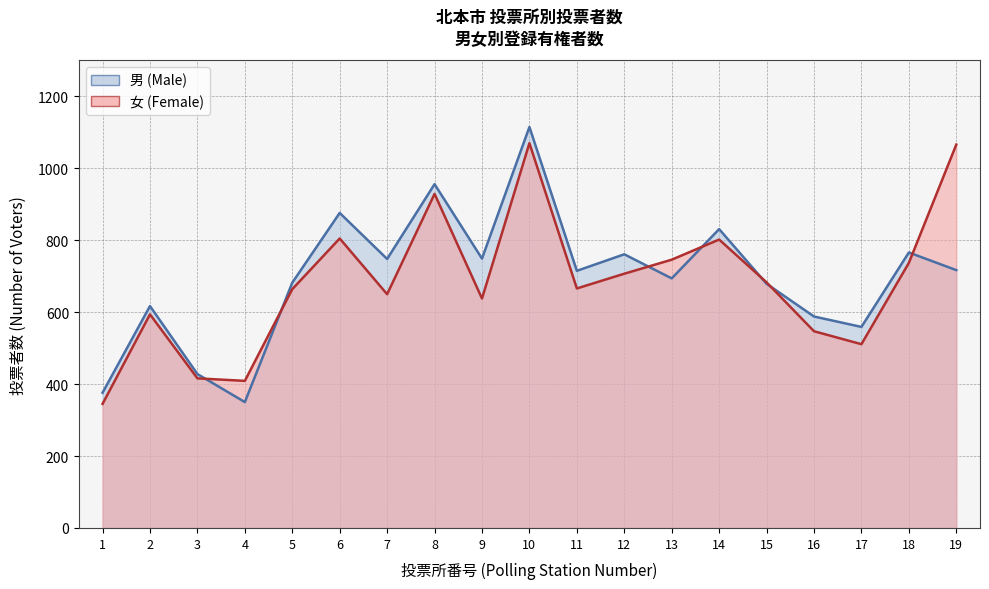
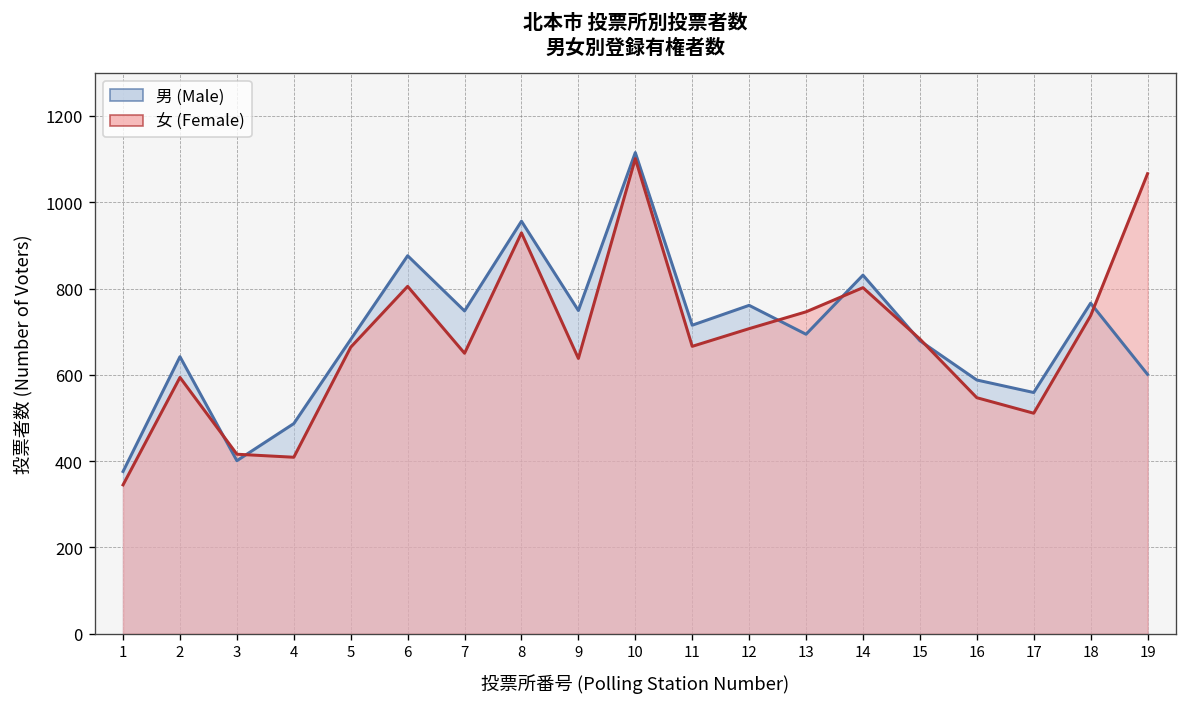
  {
    "男 (Male)": {
      "1": 380,
-     "2": 620,
-     "3": 430,
-     "4": 350,
+     "2": 640,
+     "3": 400,
+     "4": 490,
      "5": 680,
      "6": 880,
      "7": 750,
      "8": 960,
      "9": 750,
      "10": 1120,
      "11": 720,
      "12": 760,
      "13": 690,
      "14": 830,
      "16": 590,
      "17": 560,
      "18": 770,
-     "19": 720
+     "19": 600
    },
    "女 (Female)": {
      "1": 350,
      "2": 590,
      "3": 420,
      "4": 410,
      "5": 660,
      "6": 810,
      "7": 650,
      "8": 930,
      "9": 640,
-     "10": 1070,
+     "10": 1100,
      "11": 670,
      "12": 710,
      "13": 750,
      "14": 800,
      "16": 550,
      "17": 510,
      "18": 740,
      "19": 1070
    }
  }
